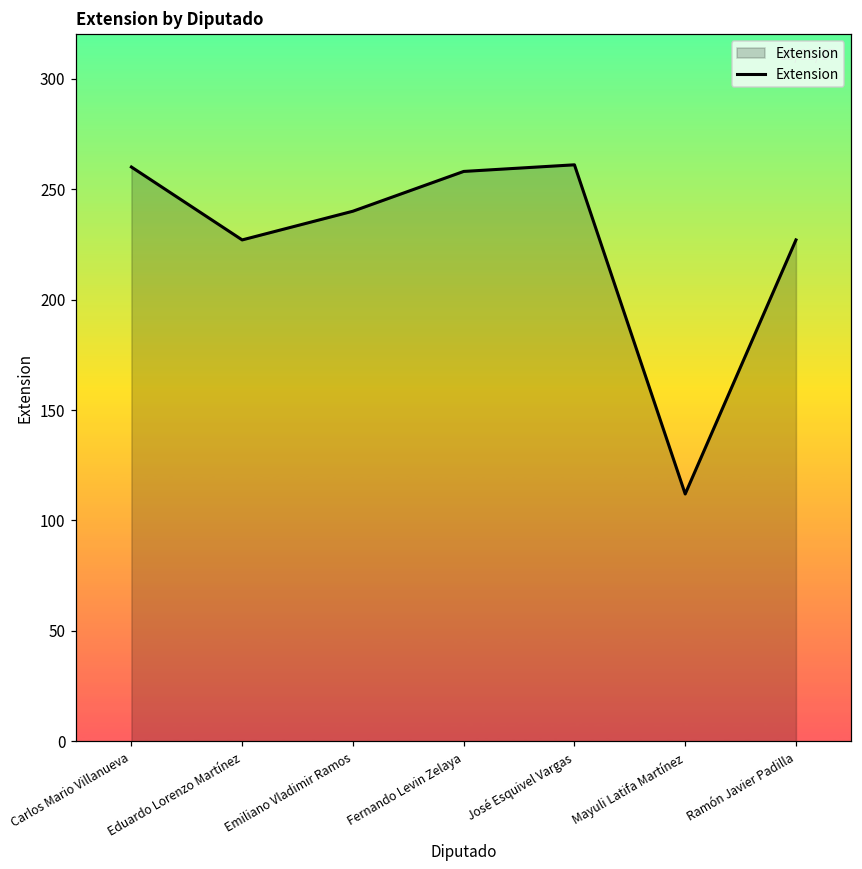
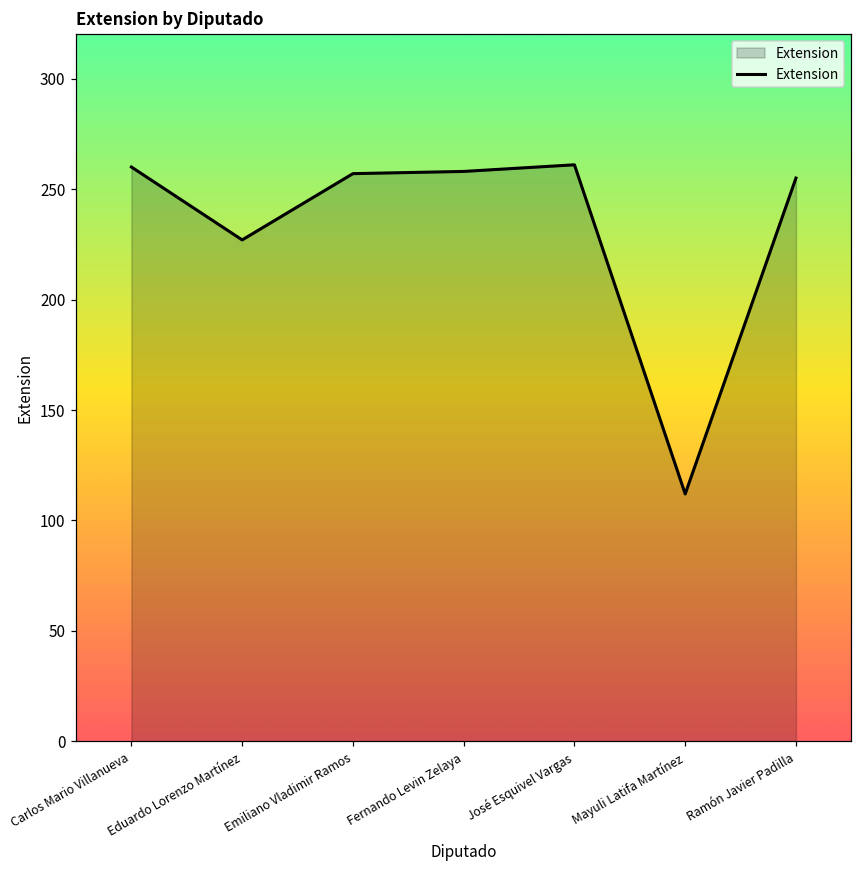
  {
    "Carlos Mario Villanueva": 260,
    "Eduardo Lorenzo Martínez": 227,
-   "Emiliano Vladimir Ramos": 240,
+   "Emiliano Vladimir Ramos": 257,
    "Fernando Levin Zelaya": 258,
    "José Esquivel Vargas": 261,
    "Mayuli Latifa Martínez": 112,
-   "Ramón Javier Padilla": 227
+   "Ramón Javier Padilla": 255
  }
